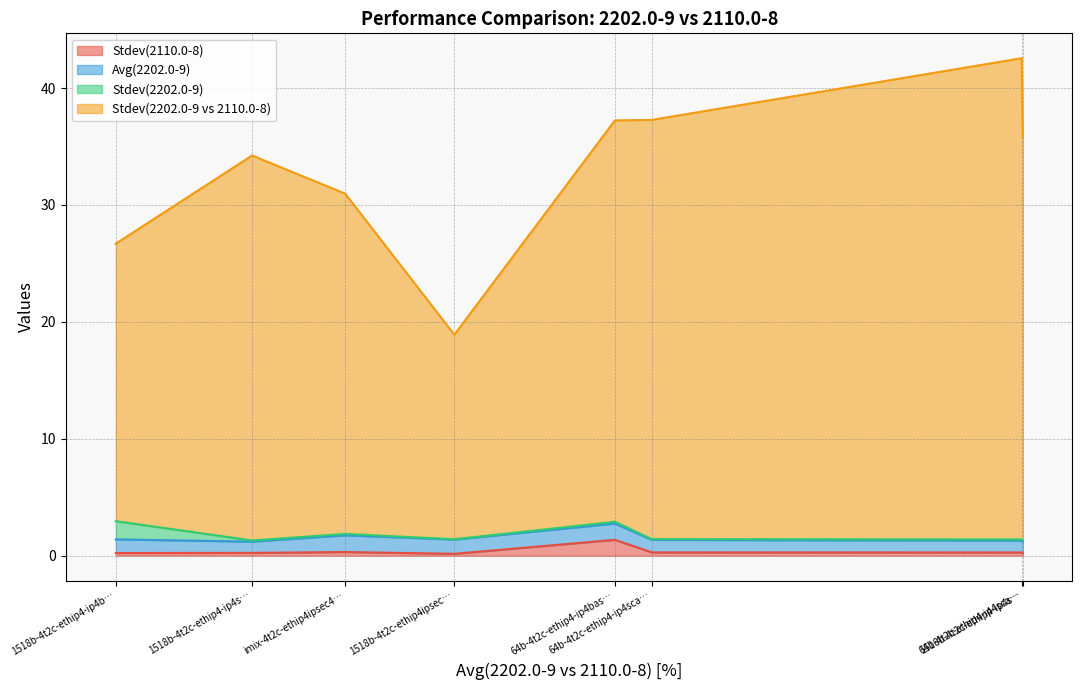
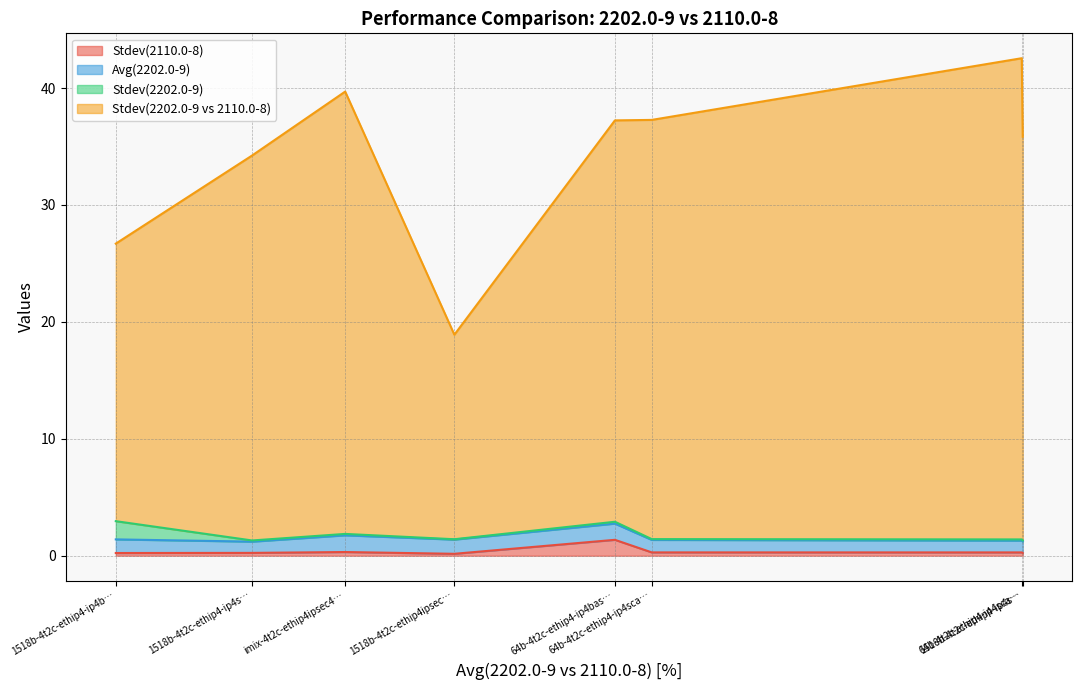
  {
    "Stdev(2110.0-8)": {
      "1518b-4t2c-ethip4-ip4b…": 0.2,
      "imix-4t2c-ethip4ipsec4…": 0.3,
      "1518b-4t2c-ethip4ipsec…": 0.2,
      "64b-4t2c-ethip4-ip4bas…": 1.4
    },
    "Avg(2202.0-9)": {
      "1518b-4t2c-ethip4-ip4b…": 1.2
    },
    "Stdev(2202.0-9)": {
      "1518b-4t2c-ethip4-ip4b…": 1.6
    },
    "Stdev(2202.0-9 vs 2110.0-8)": {
      "1518b-4t2c-ethip4-ip4b…": 23.7,
-     "imix-4t2c-ethip4ipsec4…": 29.1,
+     "imix-4t2c-ethip4ipsec4…": 37.8,
      "1518b-4t2c-ethip4ipsec…": 17.5,
      "64b-4t2c-ethip4-ip4bas…": 34.3
    }
  }
